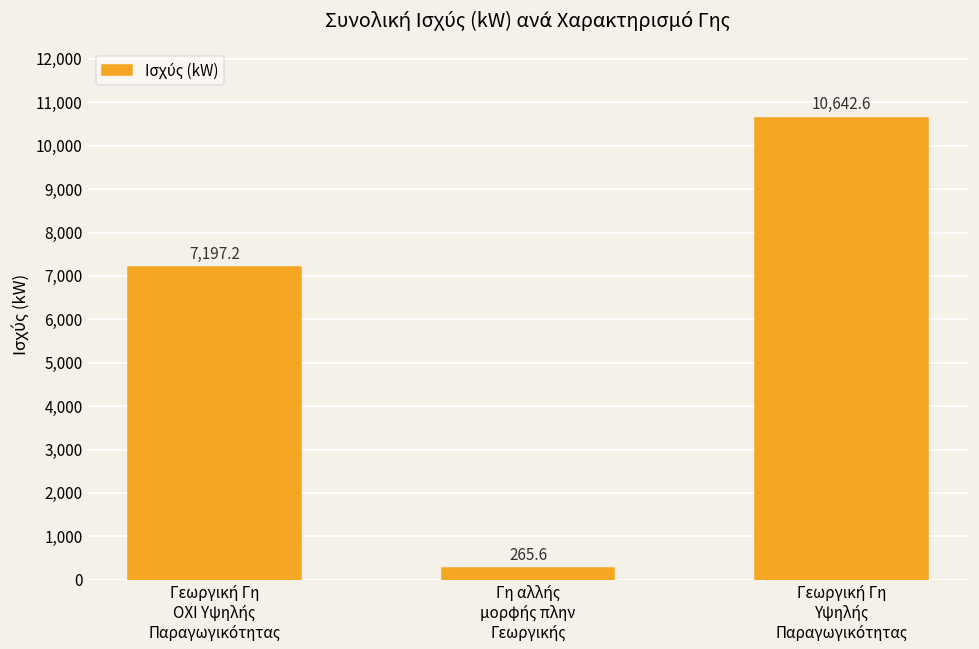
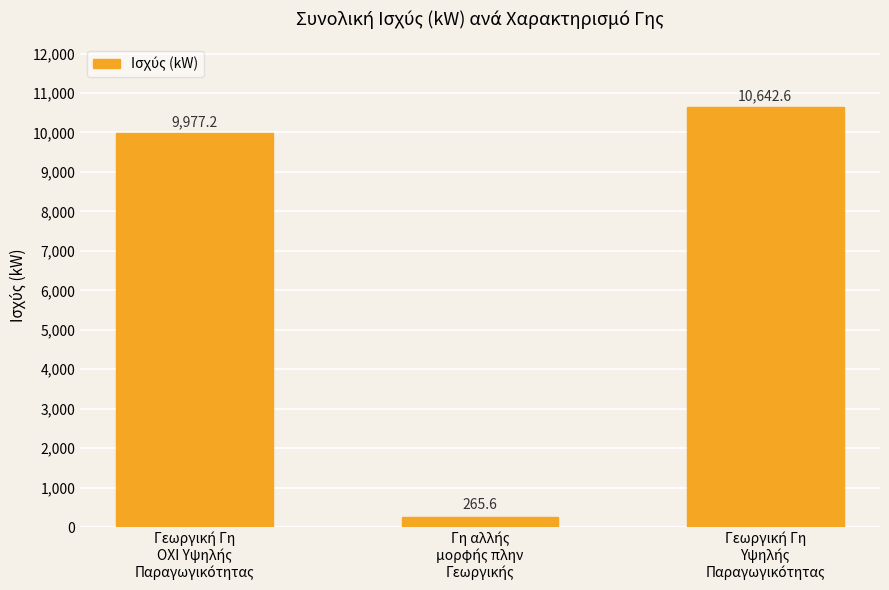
  {
-   "Γεωργική Γη ΟΧΙ Υψηλής Παραγωγικότητας": "7,197.2",
+   "Γεωργική Γη ΟΧΙ Υψηλής Παραγωγικότητας": "9,977.2",
    "Γη αλλής μορφής πλην Γεωργικής": "265.6",
    "Γεωργική Γη Υψηλής Παραγωγικότητας": "10,642.6"
  }
